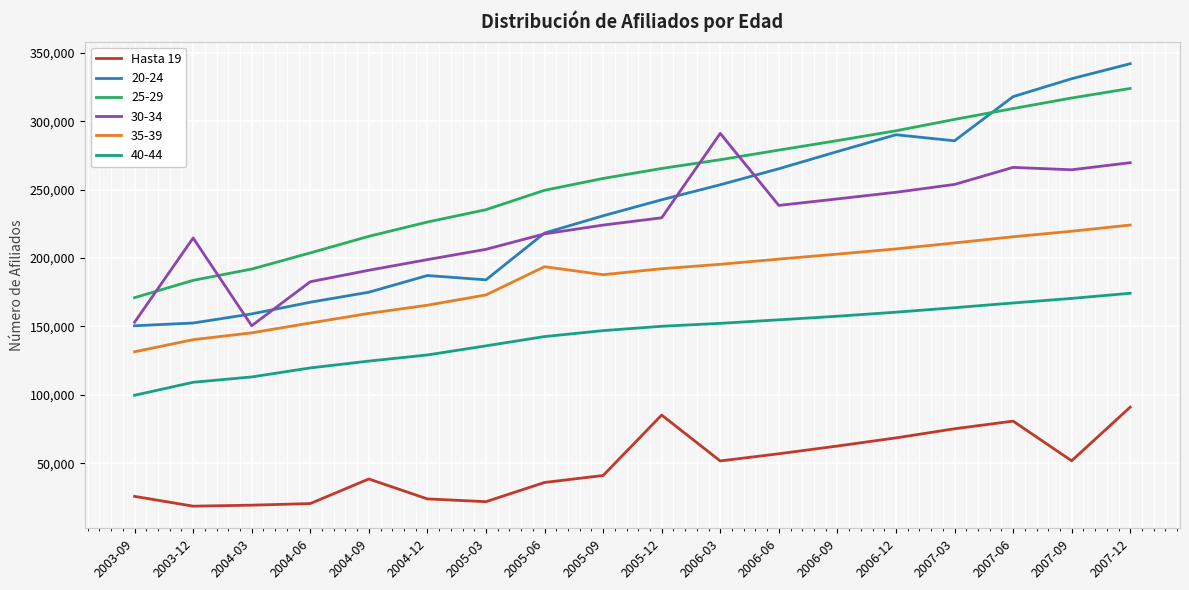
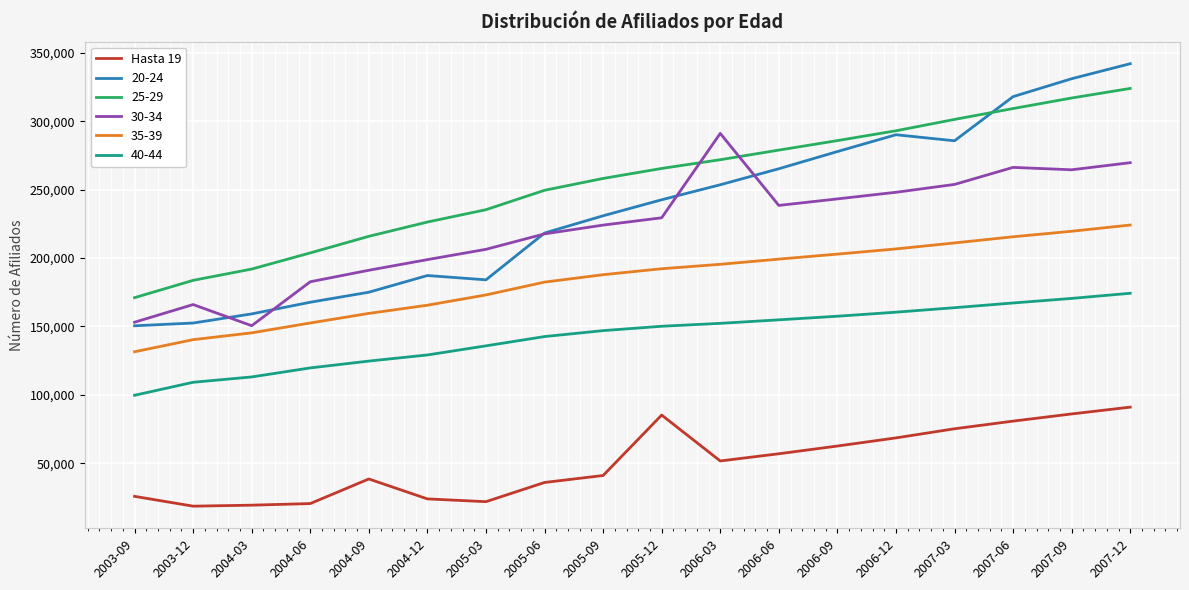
  {
    "Hasta 19": {
      "2003-09": "26,000",
      "2003-12": "19,000",
      "2004-03": "19,000",
      "2004-06": "21,000",
      "2004-09": "39,000",
      "2004-12": "24,000",
      "2005-03": "22,000",
      "2005-06": "36,000",
      "2005-09": "41,000",
      "2005-12": "85,000",
      "2006-03": "52,000",
      "2006-06": "57,000",
      "2006-09": "63,000",
      "2006-12": "69,000",
      "2007-03": "75,000",
      "2007-06": "81,000",
-     "2007-09": "52,000",
+     "2007-09": "86,000",
      "2007-12": "91,000"
    },
    "20-24": {
      "2003-09": "150,000",
      "2003-12": "152,000",
      "2004-03": "159,000",
      "2004-06": "168,000",
      "2004-09": "175,000",
      "2004-12": "187,000",
      "2005-03": "184,000",
      "2005-09": "231,000",
      "2005-12": "243,000",
      "2006-03": "254,000",
      "2006-06": "265,000",
      "2006-09": "278,000",
      "2006-12": "290,000",
      "2007-03": "286,000",
      "2007-06": "318,000",
      "2007-09": "331,000",
      "2007-12": "342,000"
    },
    "30-34": {
      "2003-09": "153,000",
-     "2003-12": "215,000",
+     "2003-12": "166,000",
      "2004-03": "151,000",
      "2004-06": "183,000",
      "2004-09": "191,000",
      "2004-12": "199,000",
      "2005-03": "206,000",
      "2005-09": "224,000",
      "2005-12": "229,000",
      "2006-03": "291,000",
      "2006-06": "238,000",
      "2006-09": "243,000",
      "2006-12": "248,000",
      "2007-03": "254,000",
      "2007-06": "266,000",
      "2007-09": "264,000",
      "2007-12": "270,000"
    },
    "35-39": {
      "2003-09": "131,000",
      "2003-12": "140,000",
      "2004-03": "145,000",
      "2004-06": "153,000",
      "2004-09": "160,000",
      "2004-12": "166,000",
      "2005-03": "173,000",
-     "2005-06": "194,000",
+     "2005-06": "182,000",
      "2005-09": "188,000",
      "2005-12": "192,000",
      "2006-03": "195,000",
      "2006-06": "199,000",
      "2006-09": "203,000",
      "2006-12": "207,000",
      "2007-03": "211,000",
      "2007-06": "216,000",
      "2007-09": "220,000",
      "2007-12": "224,000"
    }
  }
